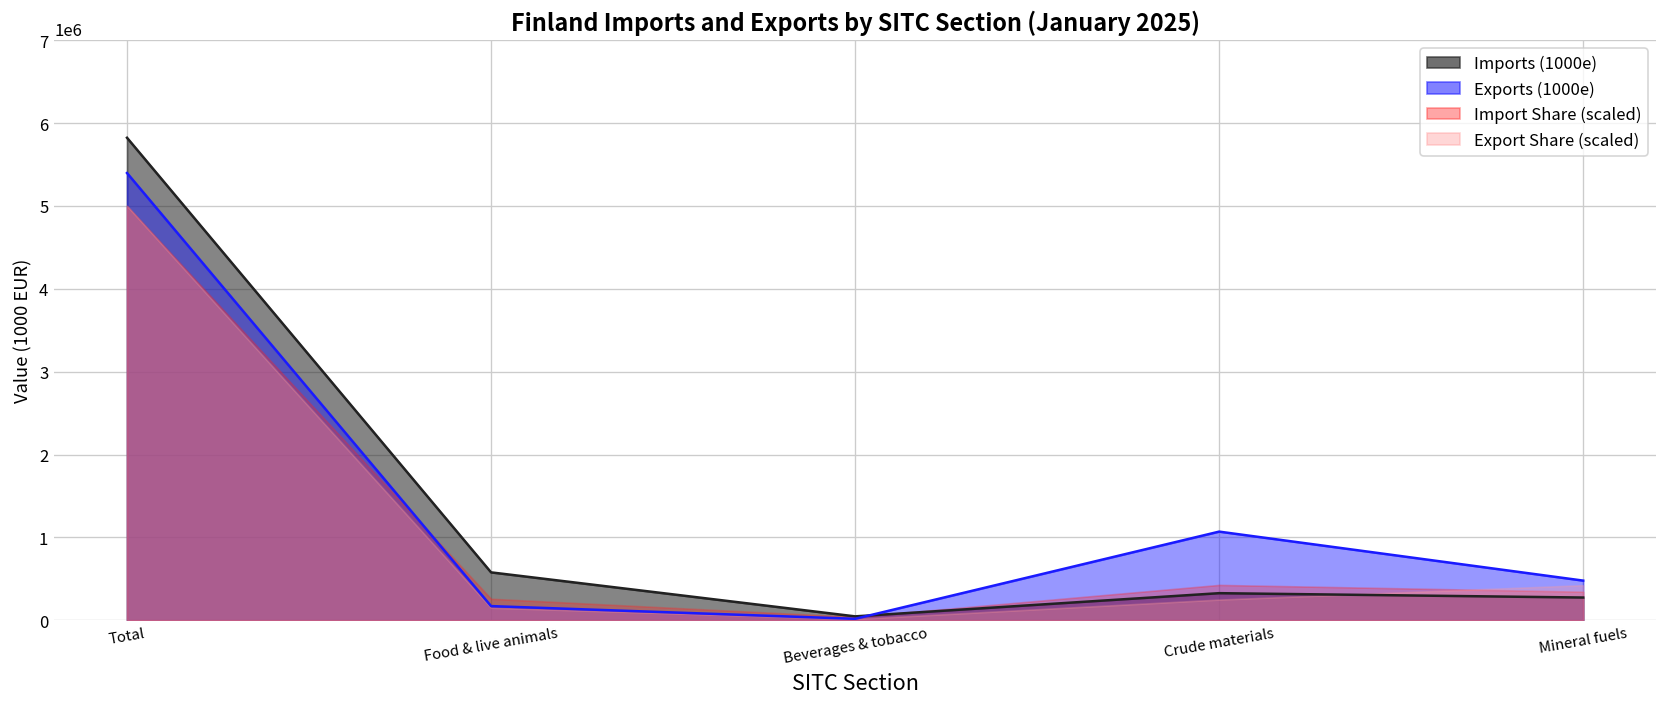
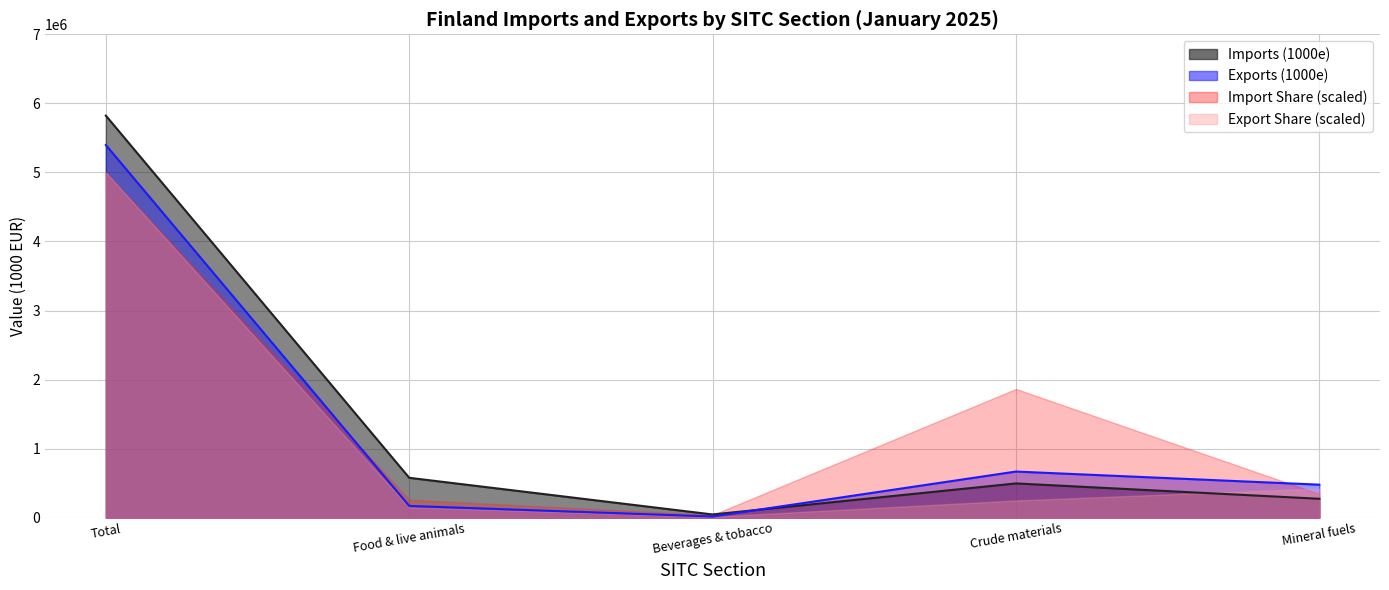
  {
    "Imports (1000e)": {
      "Total": 5800000,
      "Food & live animals": 600000,
-     "Crude materials": 300000,
+     "Crude materials": 500000,
      "Mineral fuels": 300000
    },
    "Exports (1000e)": {
      "Total": 5400000,
-     "Crude materials": 1100000,
+     "Crude materials": 700000,
      "Mineral fuels": 500000
    },
    "Import Share (scaled)": {
      "Food & live animals": 300000,
-     "Crude materials": 400000,
+     "Crude materials": 1900000,
      "Mineral fuels": 300000
    },
    "Export Share (scaled)": {
      "Crude materials": 200000,
      "Mineral fuels": 400000
    }
  }
